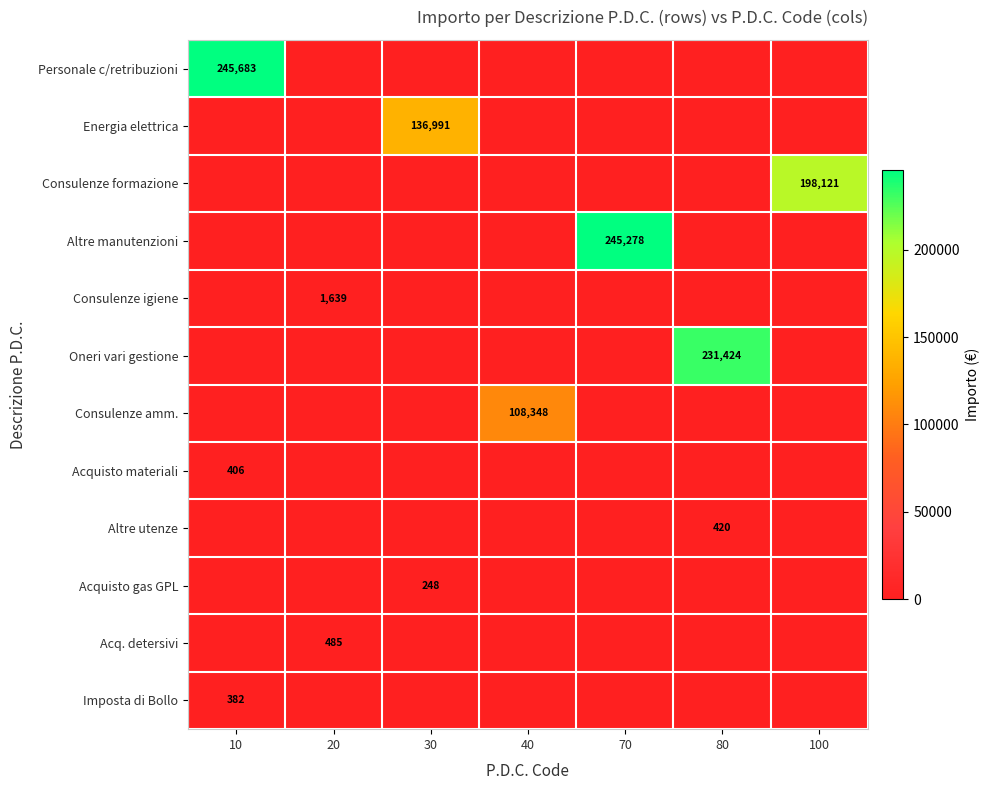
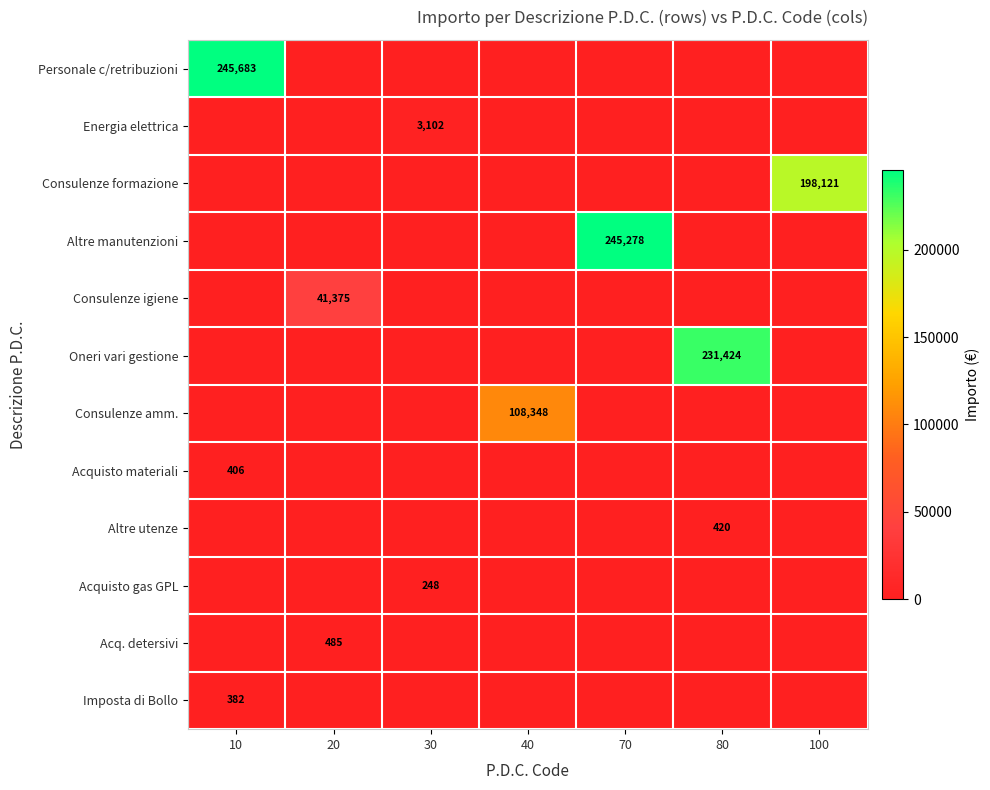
  {
    "Personale c/retribuzioni": {
      "10": "245,683"
    },
    "Energia elettrica": {
-     "30": "136,991"
+     "30": "3,102"
    },
    "Consulenze formazione": {
      "100": "198,121"
    },
    "Altre manutenzioni": {
      "70": "245,278"
    },
    "Consulenze igiene": {
-     "20": "1,639"
+     "20": "41,375"
    },
    "Oneri vari gestione": {
      "80": "231,424"
    },
    "Consulenze amm.": {
      "40": "108,348"
    },
    "Acquisto materiali": {
      "10": "406"
    },
    "Altre utenze": {
      "80": "420"
    },
    "Acquisto gas GPL": {
      "30": "248"
    },
    "Acq. detersivi": {
      "20": "485"
    },
    "Imposta di Bollo": {
      "10": "382"
    }
  }
